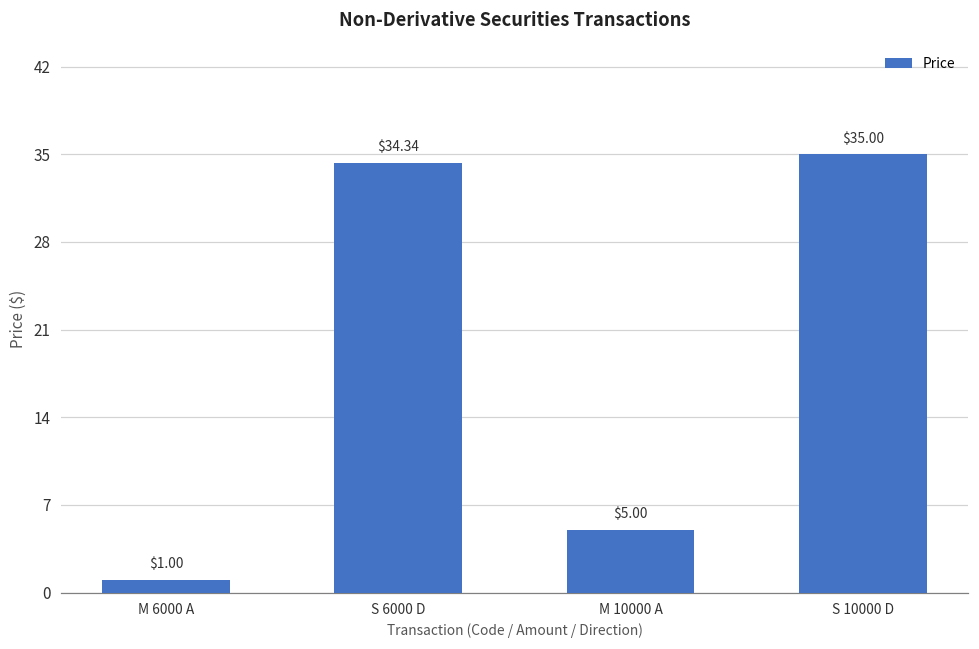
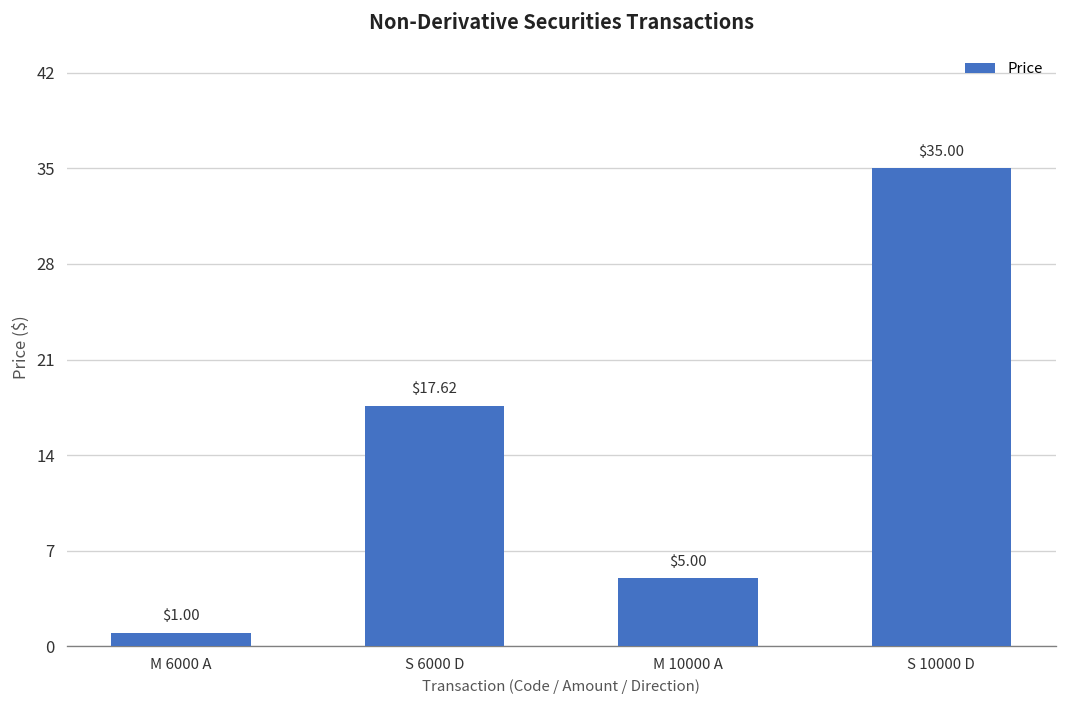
  {
    "M 6000 A": "$1.00",
-   "S 6000 D": "$34.34",
+   "S 6000 D": "$17.62",
    "M 10000 A": "$5.00",
    "S 10000 D": "$35.00"
  }
